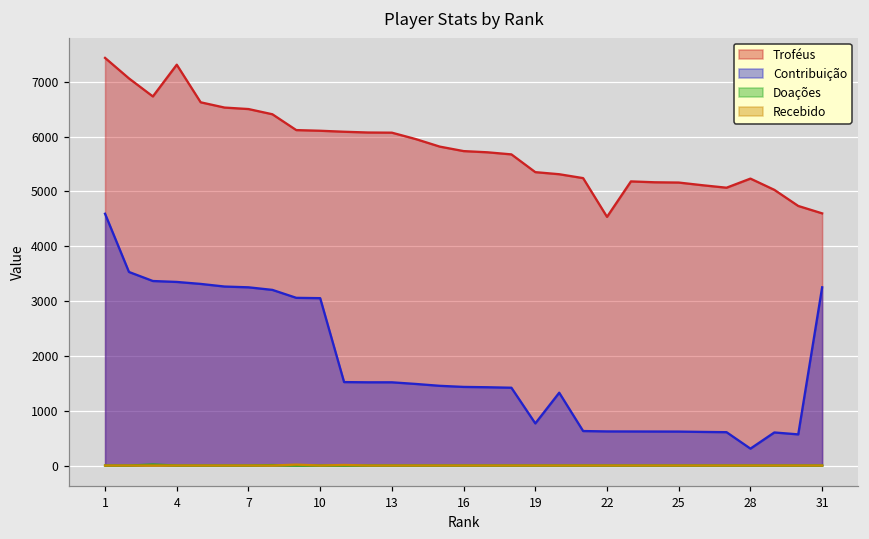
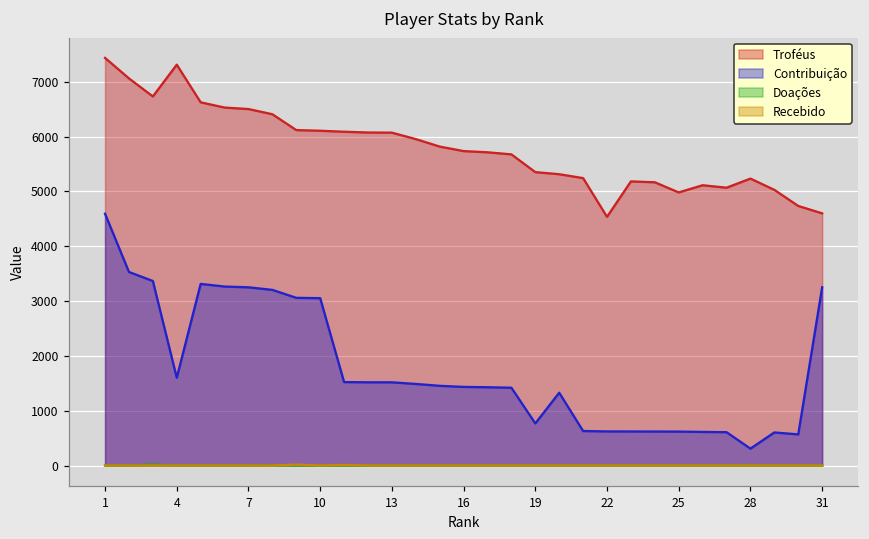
  {
    "Troféus": {
      "1": 7400,
      "4": 7300,
      "7": 6500,
      "10": 6100,
      "13": 6100,
      "16": 5700,
      "19": 5400,
      "22": 4500,
-     "25": 5200,
+     "25": 5000,
      "28": 5200,
      "31": 4600
    },
    "Contribuição": {
      "1": 4600,
-     "4": 3300,
+     "4": 1600,
      "7": 3300,
      "10": 3100,
      "13": 1500,
      "16": 1400,
      "19": 800,
      "22": 600,
      "25": 600,
      "28": 300,
      "31": 3300
    }
  }
